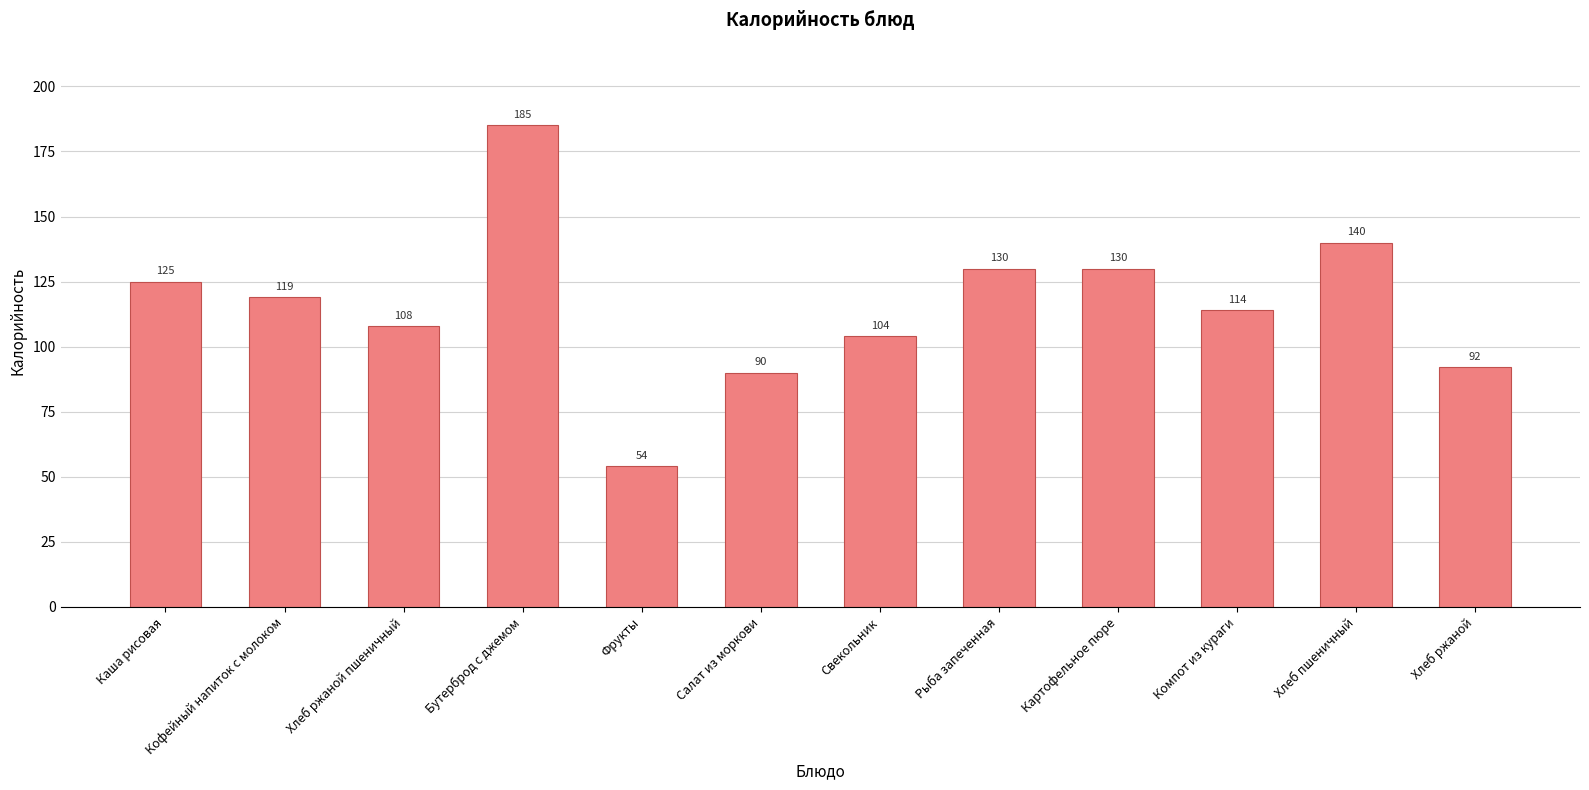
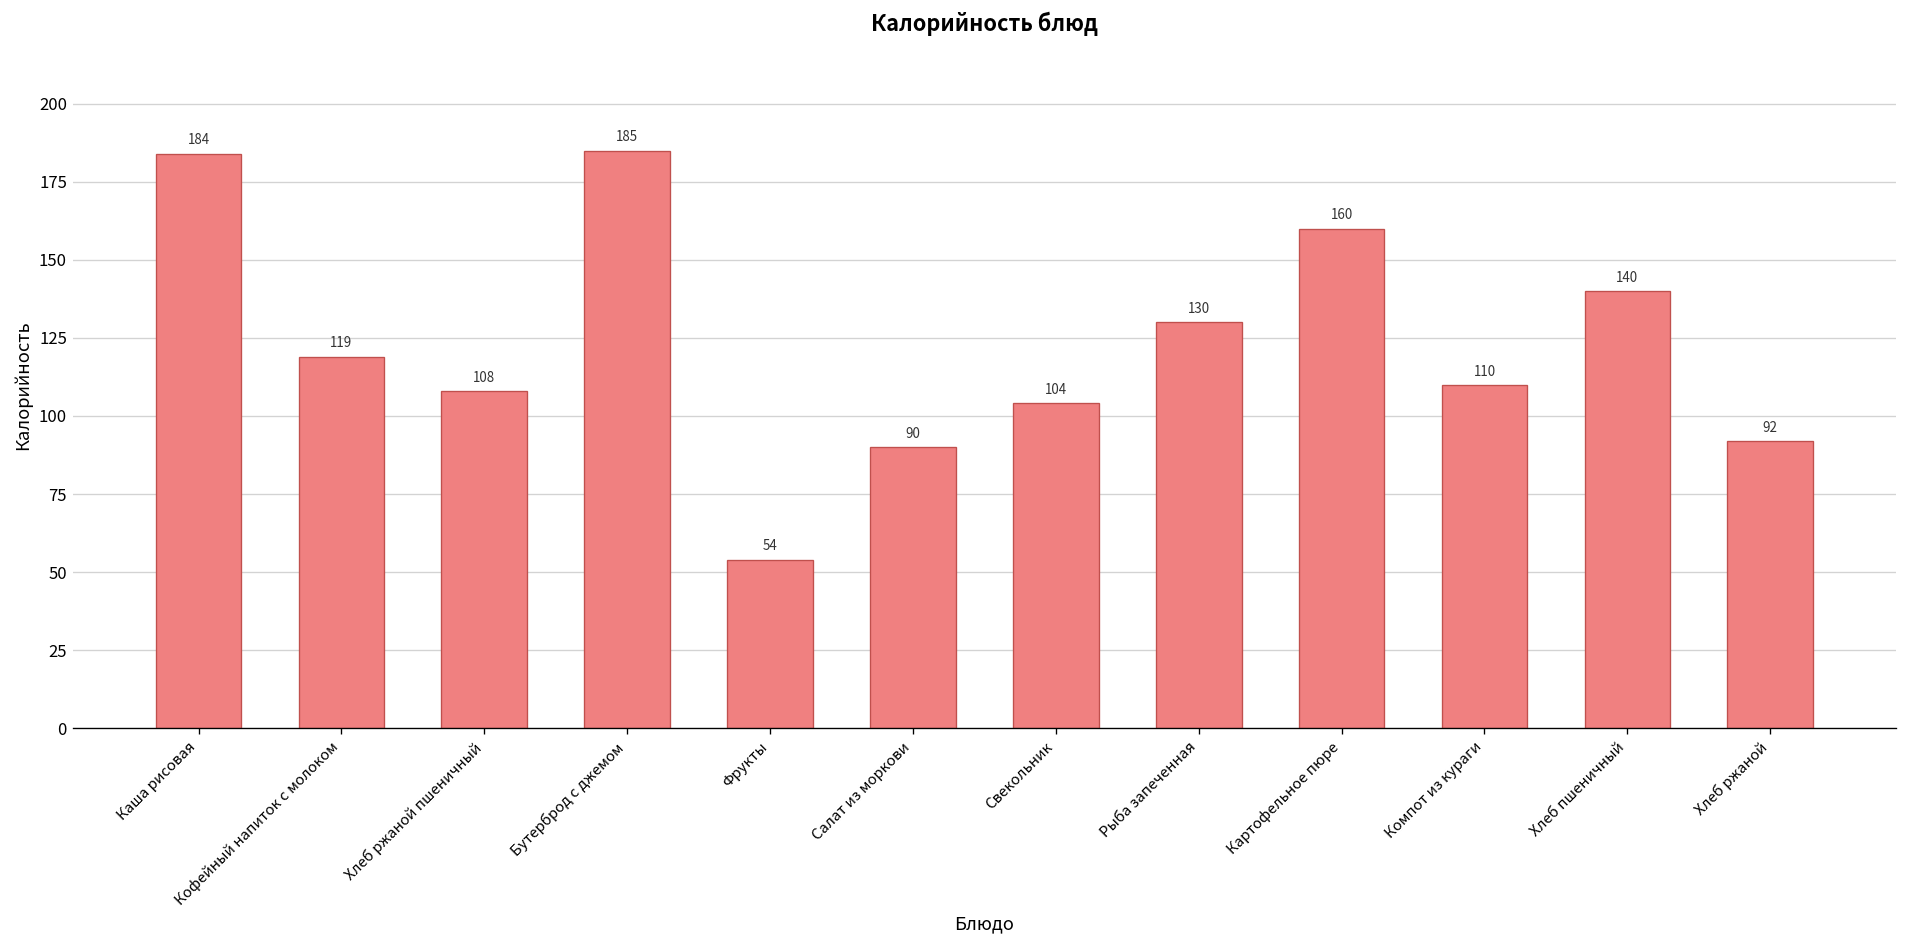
  {
-   "Каша рисовая": 125,
+   "Каша рисовая": 184,
    "Кофейный напиток с молоком": 119,
    "Хлеб ржаной пшеничный": 108,
    "Бутерброд с джемом": 185,
    "Фрукты": 54,
    "Салат из моркови": 90,
    "Свекольник": 104,
    "Рыба запеченная": 130,
-   "Картофельное пюре": 130,
-   "Компот из кураги": 114,
+   "Картофельное пюре": 160,
+   "Компот из кураги": 110,
    "Хлеб пшеничный": 140,
    "Хлеб ржаной": 92
  }
